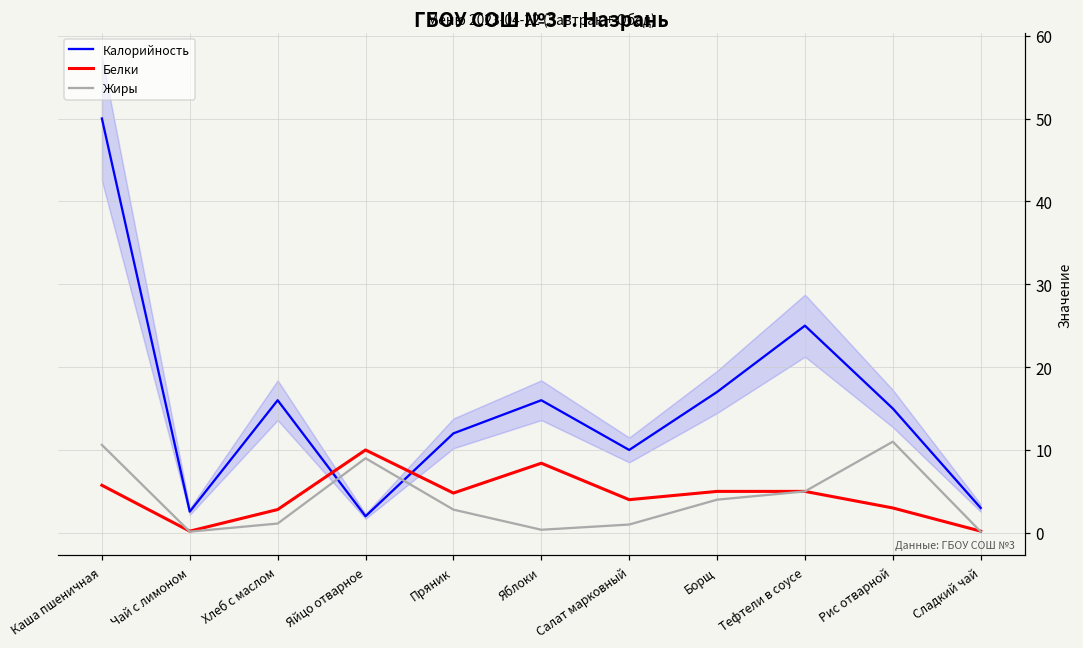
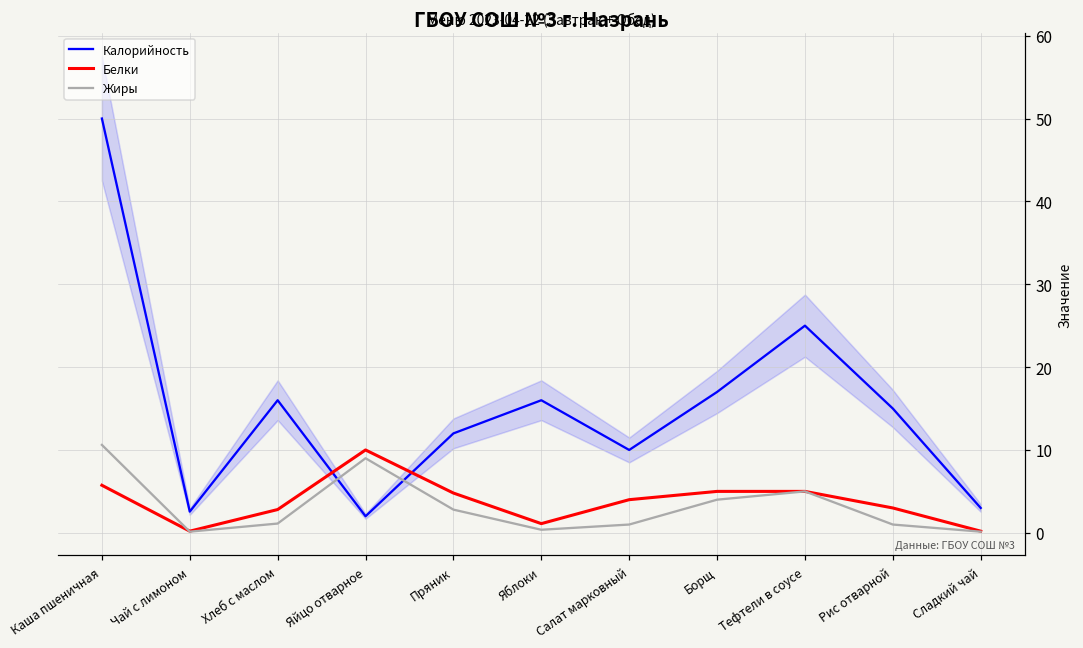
  {
    "Белки": {
      "Каша пшеничная": 6,
      "Хлеб с маслом": 3,
      "Яйцо отварное": 10,
      "Пряник": 5,
-     "Яблоки": 8,
+     "Яблоки": 1,
      "Салат марковный": 4,
      "Борщ": 5,
      "Рис отварной": 3
    },
    "Жиры": {
      "Каша пшеничная": 11,
      "Хлеб с маслом": 1,
      "Яйцо отварное": 9,
      "Пряник": 3,
      "Яблоки": 0,
      "Салат марковный": 1,
      "Борщ": 4,
-     "Рис отварной": 11
+     "Рис отварной": 1
    }
  }
